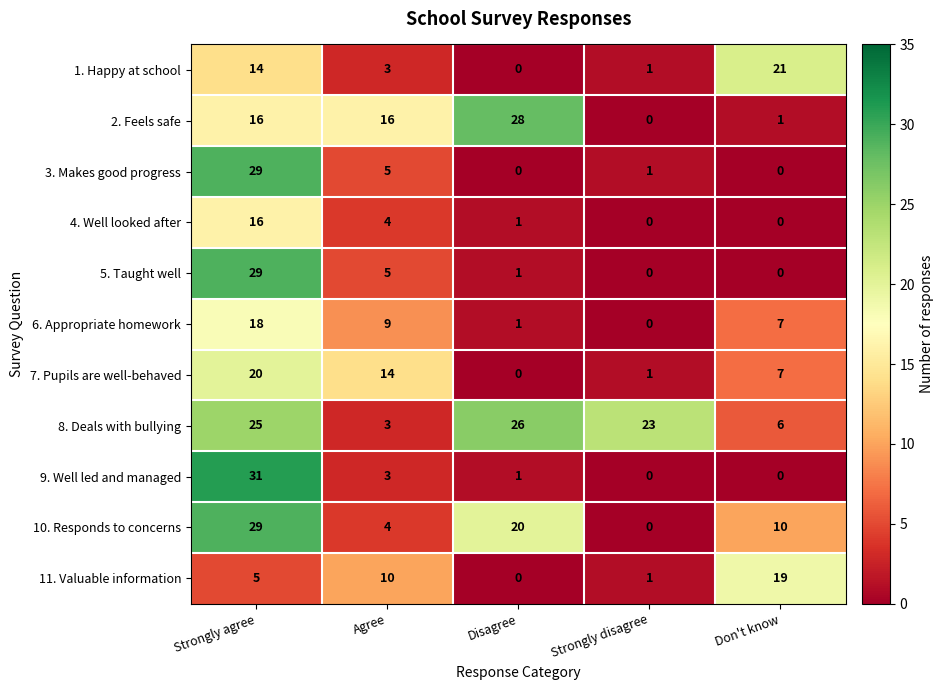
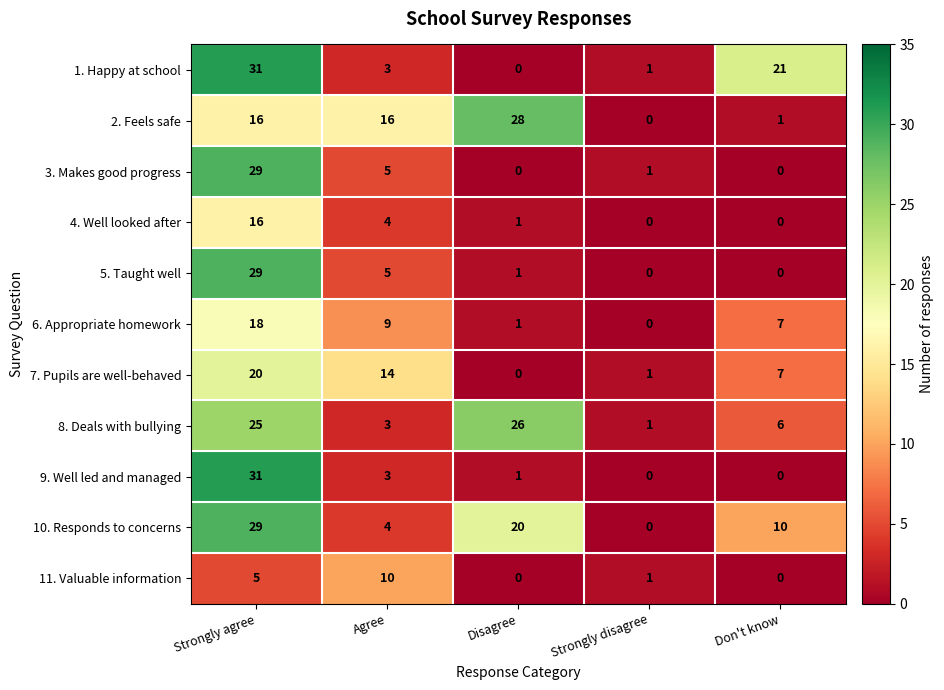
  {
    "1. Happy at school": {
-     "Strongly agree": 14,
+     "Strongly agree": 31,
      "Agree": 3,
      "Disagree": 0,
      "Strongly disagree": 1,
      "Don't know": 21
    },
    "2. Feels safe": {
      "Strongly agree": 16,
      "Agree": 16,
      "Disagree": 28,
      "Strongly disagree": 0,
      "Don't know": 1
    },
    "3. Makes good progress": {
      "Strongly agree": 29,
      "Agree": 5,
      "Disagree": 0,
      "Strongly disagree": 1,
      "Don't know": 0
    },
    "4. Well looked after": {
      "Strongly agree": 16,
      "Agree": 4,
      "Disagree": 1,
      "Strongly disagree": 0,
      "Don't know": 0
    },
    "5. Taught well": {
      "Strongly agree": 29,
      "Agree": 5,
      "Disagree": 1,
      "Strongly disagree": 0,
      "Don't know": 0
    },
    "6. Appropriate homework": {
      "Strongly agree": 18,
      "Agree": 9,
      "Disagree": 1,
      "Strongly disagree": 0,
      "Don't know": 7
    },
    "7. Pupils are well-behaved": {
      "Strongly agree": 20,
      "Agree": 14,
      "Disagree": 0,
      "Strongly disagree": 1,
      "Don't know": 7
    },
    "8. Deals with bullying": {
      "Strongly agree": 25,
      "Agree": 3,
      "Disagree": 26,
-     "Strongly disagree": 23,
+     "Strongly disagree": 1,
      "Don't know": 6
    },
    "9. Well led and managed": {
      "Strongly agree": 31,
      "Agree": 3,
      "Disagree": 1,
      "Strongly disagree": 0,
      "Don't know": 0
    },
    "10. Responds to concerns": {
      "Strongly agree": 29,
      "Agree": 4,
      "Disagree": 20,
      "Strongly disagree": 0,
      "Don't know": 10
    },
    "11. Valuable information": {
      "Strongly agree": 5,
      "Agree": 10,
      "Disagree": 0,
      "Strongly disagree": 1,
-     "Don't know": 19
+     "Don't know": 0
    }
  }
